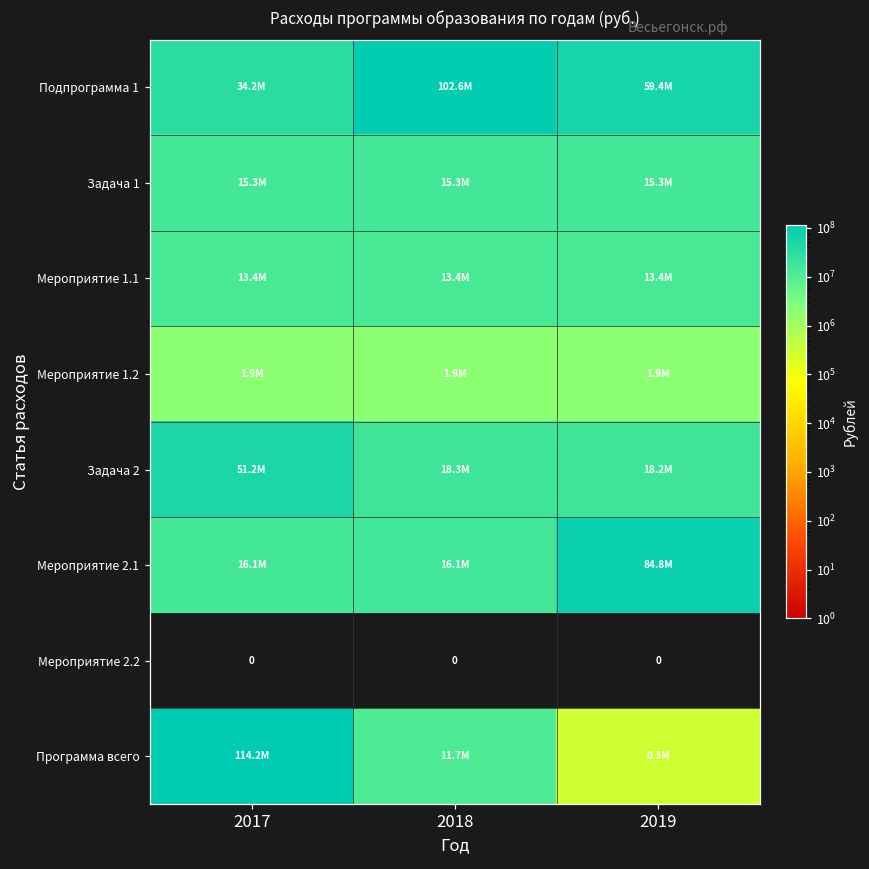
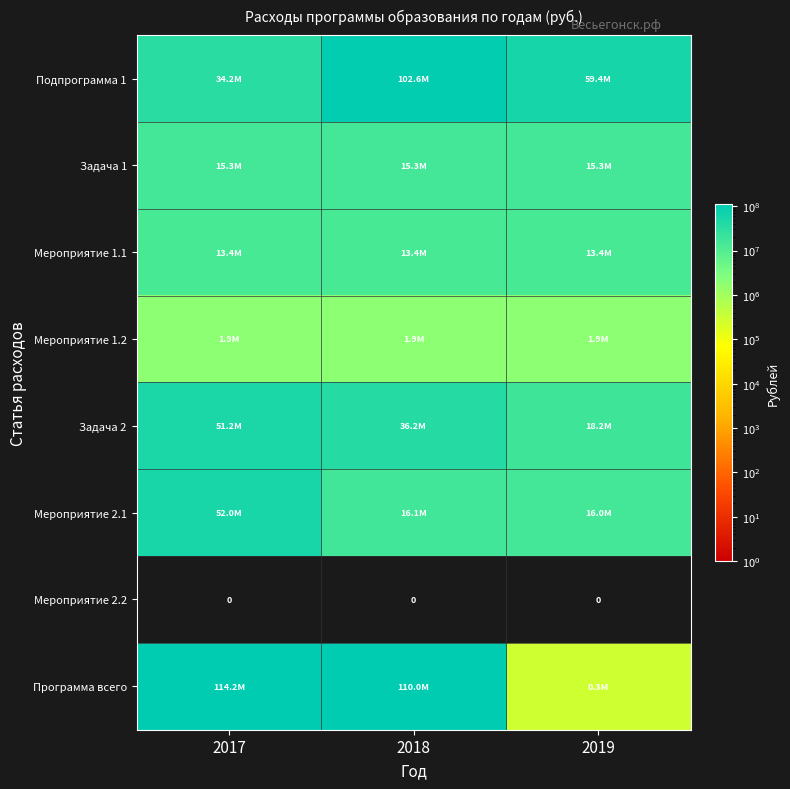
  {
    "Подпрограмма 1": {
      "2017": "34.2M",
      "2018": "102.6M",
      "2019": "59.4M"
    },
    "Задача 1": {
      "2017": "15.3M",
      "2018": "15.3M",
      "2019": "15.3M"
    },
    "Мероприятие 1.1": {
      "2017": "13.4M",
      "2018": "13.4M",
      "2019": "13.4M"
    },
    "Мероприятие 1.2": {
      "2017": "1.9M",
      "2018": "1.9M",
      "2019": "1.9M"
    },
    "Задача 2": {
      "2017": "51.2M",
-     "2018": "18.3M",
+     "2018": "36.2M",
      "2019": "18.2M"
    },
    "Мероприятие 2.1": {
-     "2017": "16.1M",
+     "2017": "52.0M",
      "2018": "16.1M",
-     "2019": "84.8M"
+     "2019": "16.0M"
    },
    "Мероприятие 2.2": {
      "2017": "0",
      "2018": "0",
      "2019": "0"
    },
    "Программа всего": {
      "2017": "114.2M",
-     "2018": "11.7M",
+     "2018": "110.0M",
      "2019": "0.3M"
    }
  }
